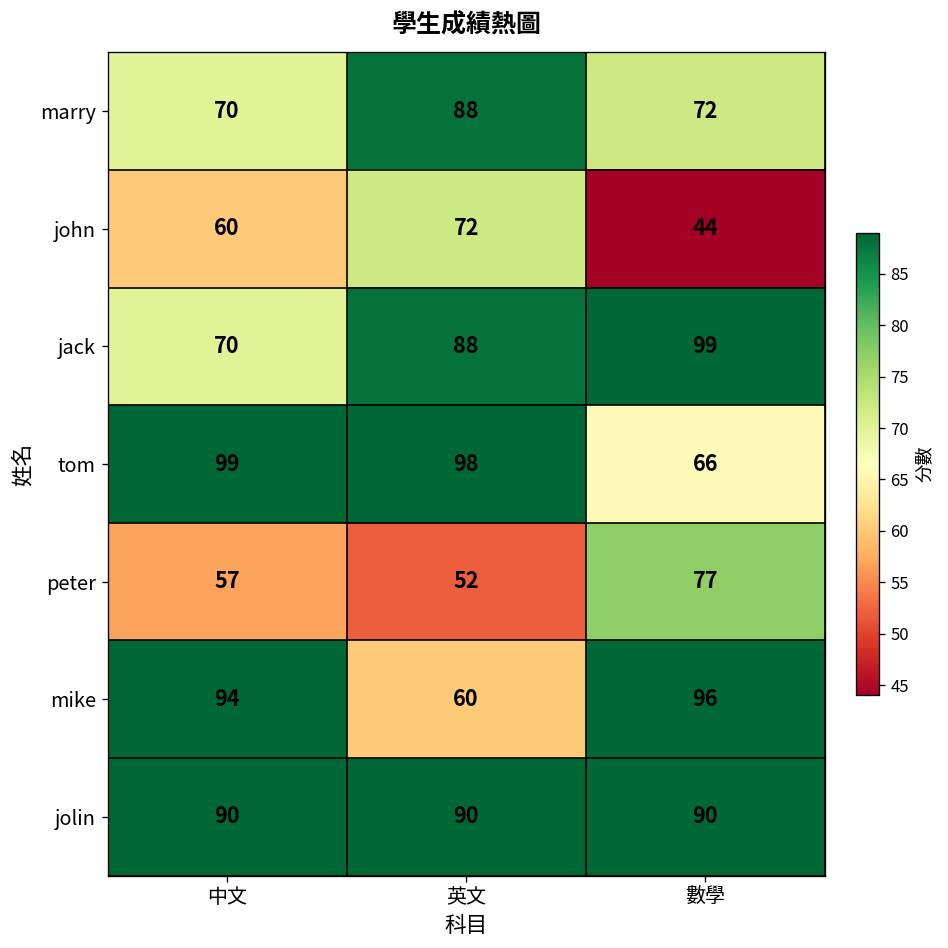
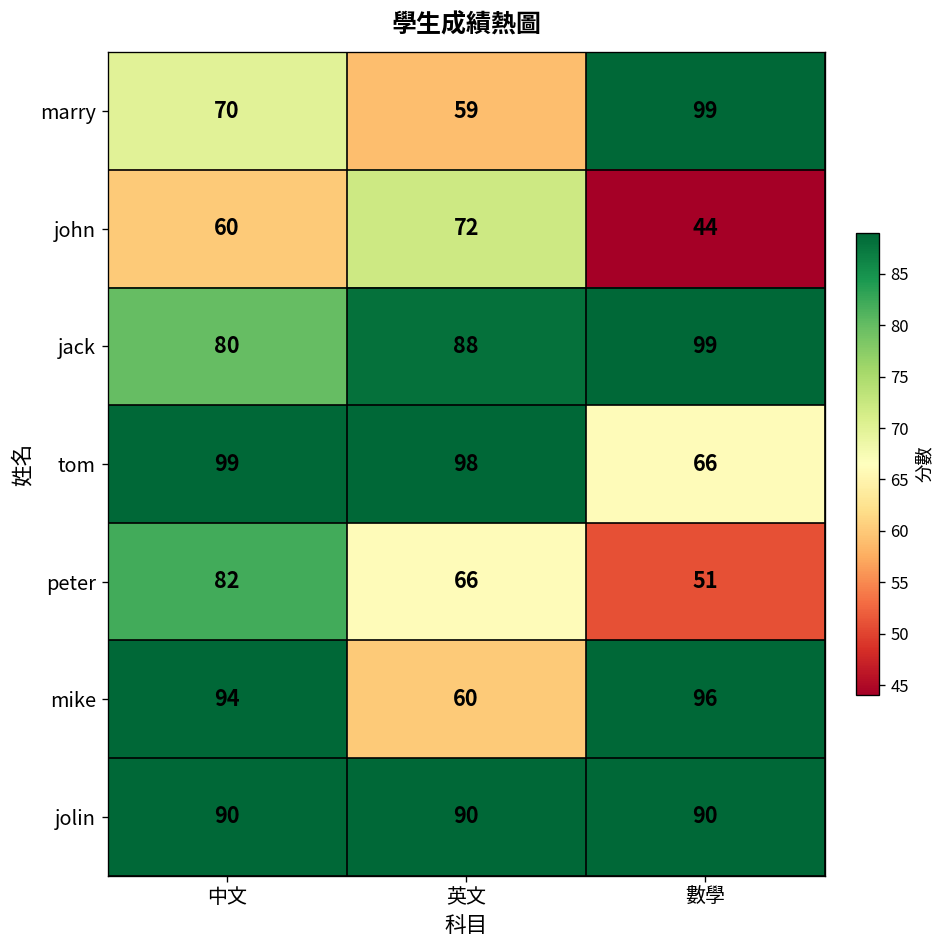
  {
    "marry": {
      "中文": 70,
-     "英文": 88,
-     "數學": 72
+     "英文": 59,
+     "數學": 99
    },
    "john": {
      "中文": 60,
      "英文": 72,
      "數學": 44
    },
    "jack": {
-     "中文": 70,
+     "中文": 80,
      "英文": 88,
      "數學": 99
    },
    "tom": {
      "中文": 99,
      "英文": 98,
      "數學": 66
    },
    "peter": {
-     "中文": 57,
-     "英文": 52,
-     "數學": 77
+     "中文": 82,
+     "英文": 66,
+     "數學": 51
    },
    "mike": {
      "中文": 94,
      "英文": 60,
      "數學": 96
    },
    "jolin": {
      "中文": 90,
      "英文": 90,
      "數學": 90
    }
  }
